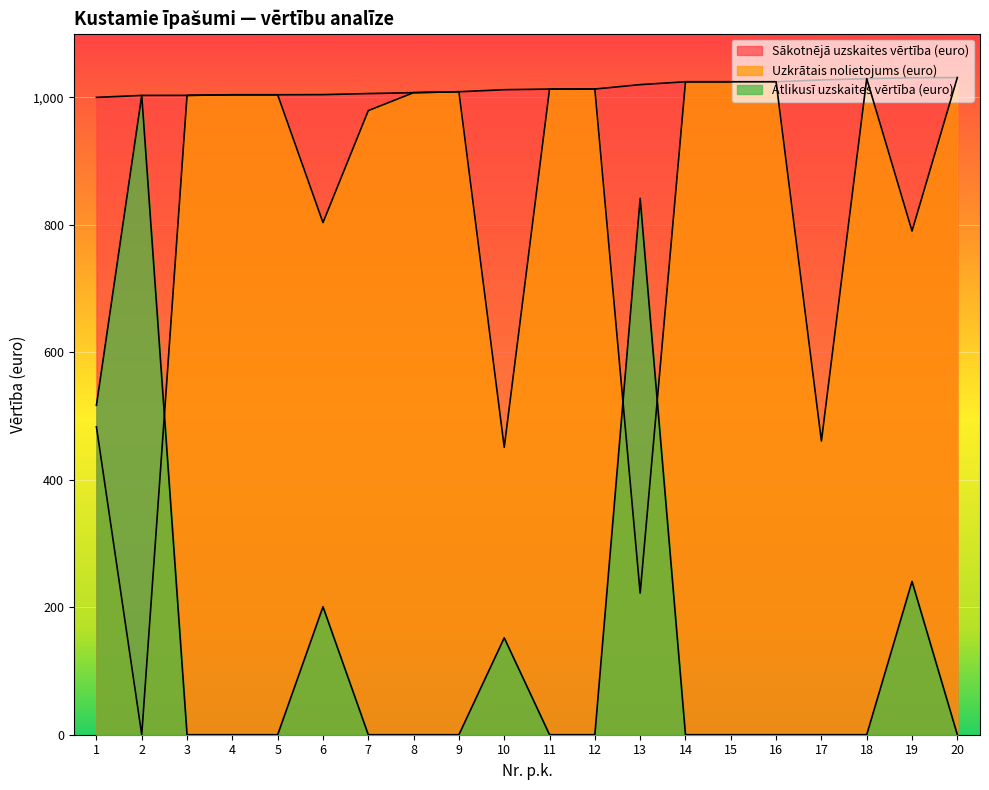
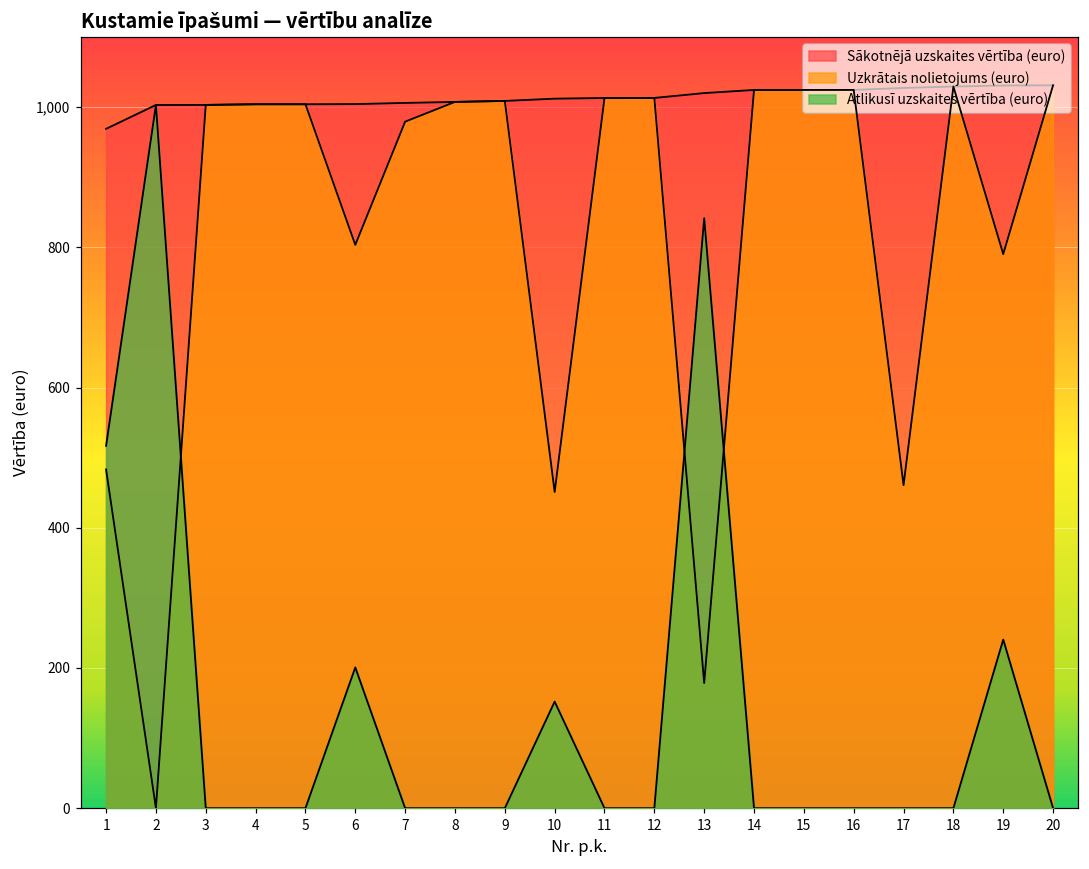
  {
    "Sākotnējā uzskaites vērtība (euro)": {
-     "1": "1,000",
+     "1": "970",
      "6": "1,000",
      "7": "1,010",
      "10": "1,010",
      "13": "1,020"
    },
    "Uzkrātais nolietojums (euro)": {
      "1": "480",
      "2": "0",
      "6": "800",
      "7": "980",
      "10": "450",
-     "13": "220",
+     "13": "180",
      "17": "460",
      "19": "790"
    },
    "Atlikusī uzskaites vērtība (euro)": {
      "1": "520",
      "3": "0",
      "4": "0",
      "5": "0",
      "6": "200",
      "7": "0",
      "8": "0",
      "9": "0",
      "10": "150",
      "11": "0",
      "12": "0",
      "13": "840",
      "14": "0",
      "15": "0",
      "16": "0",
      "17": "0",
      "18": "0",
      "19": "240",
      "20": "0"
    }
  }
